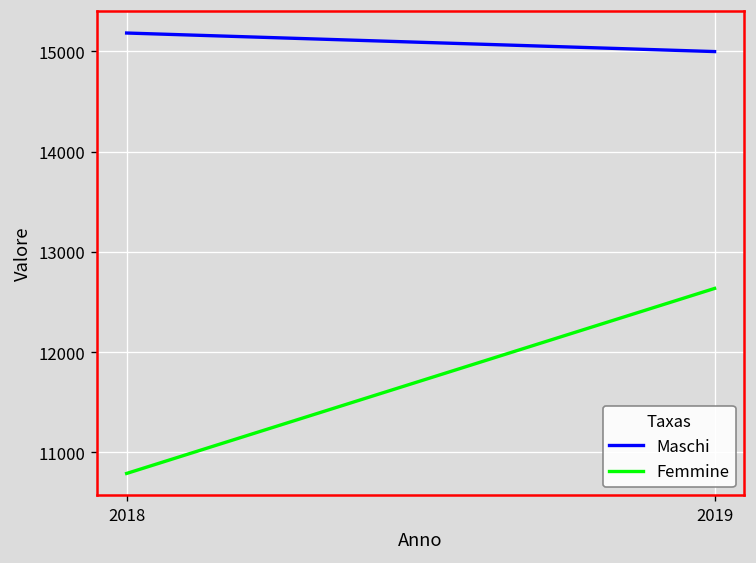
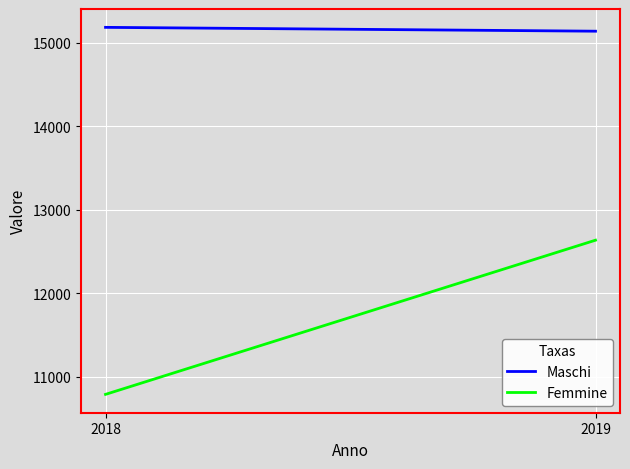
  {
    "Maschi": {
      "2018": 15200,
-     "2019": 15000
+     "2019": 15100
    },
    "Femmine": {
      "2018": 10800,
      "2019": 12600
    }
  }
